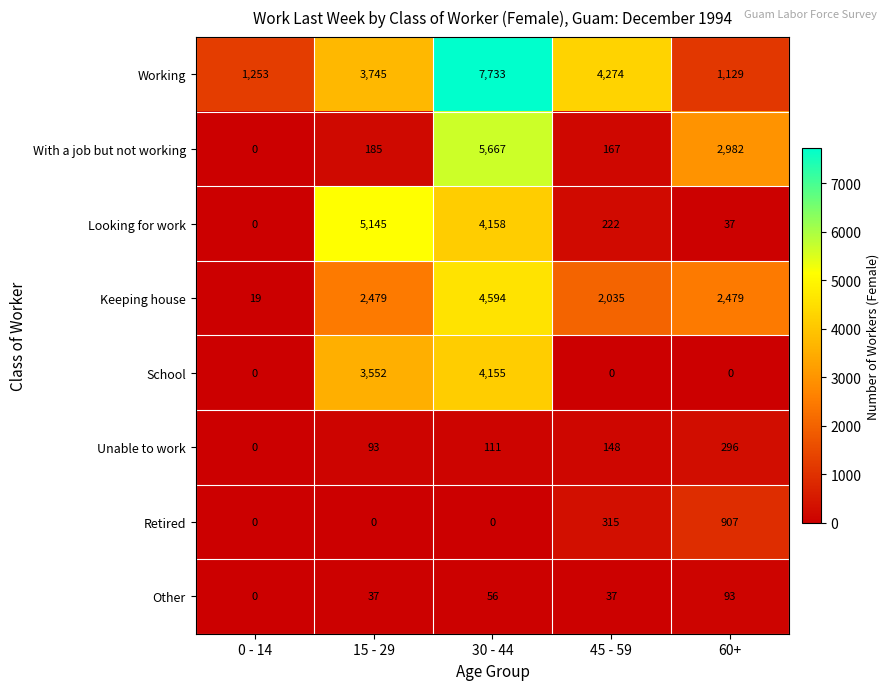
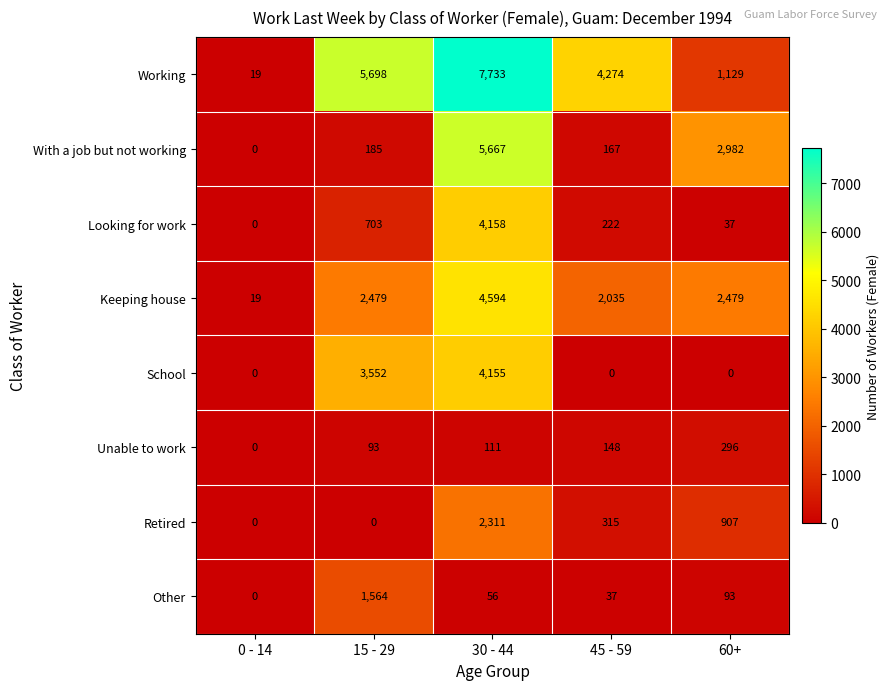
  {
    "Working": {
-     "0 - 14": "1,253",
-     "15 - 29": "3,745",
+     "0 - 14": "19",
+     "15 - 29": "5,698",
      "30 - 44": "7,733",
      "45 - 59": "4,274",
      "60+": "1,129"
    },
    "With a job but not working": {
      "0 - 14": "0",
      "15 - 29": "185",
      "30 - 44": "5,667",
      "45 - 59": "167",
      "60+": "2,982"
    },
    "Looking for work": {
      "0 - 14": "0",
-     "15 - 29": "5,145",
+     "15 - 29": "703",
      "30 - 44": "4,158",
      "45 - 59": "222",
      "60+": "37"
    },
    "Keeping house": {
      "0 - 14": "19",
      "15 - 29": "2,479",
      "30 - 44": "4,594",
      "45 - 59": "2,035",
      "60+": "2,479"
    },
    "School": {
      "0 - 14": "0",
      "15 - 29": "3,552",
      "30 - 44": "4,155",
      "45 - 59": "0",
      "60+": "0"
    },
    "Unable to work": {
      "0 - 14": "0",
      "15 - 29": "93",
      "30 - 44": "111",
      "45 - 59": "148",
      "60+": "296"
    },
    "Retired": {
      "0 - 14": "0",
      "15 - 29": "0",
-     "30 - 44": "0",
+     "30 - 44": "2,311",
      "45 - 59": "315",
      "60+": "907"
    },
    "Other": {
      "0 - 14": "0",
-     "15 - 29": "37",
+     "15 - 29": "1,564",
      "30 - 44": "56",
      "45 - 59": "37",
      "60+": "93"
    }
  }
